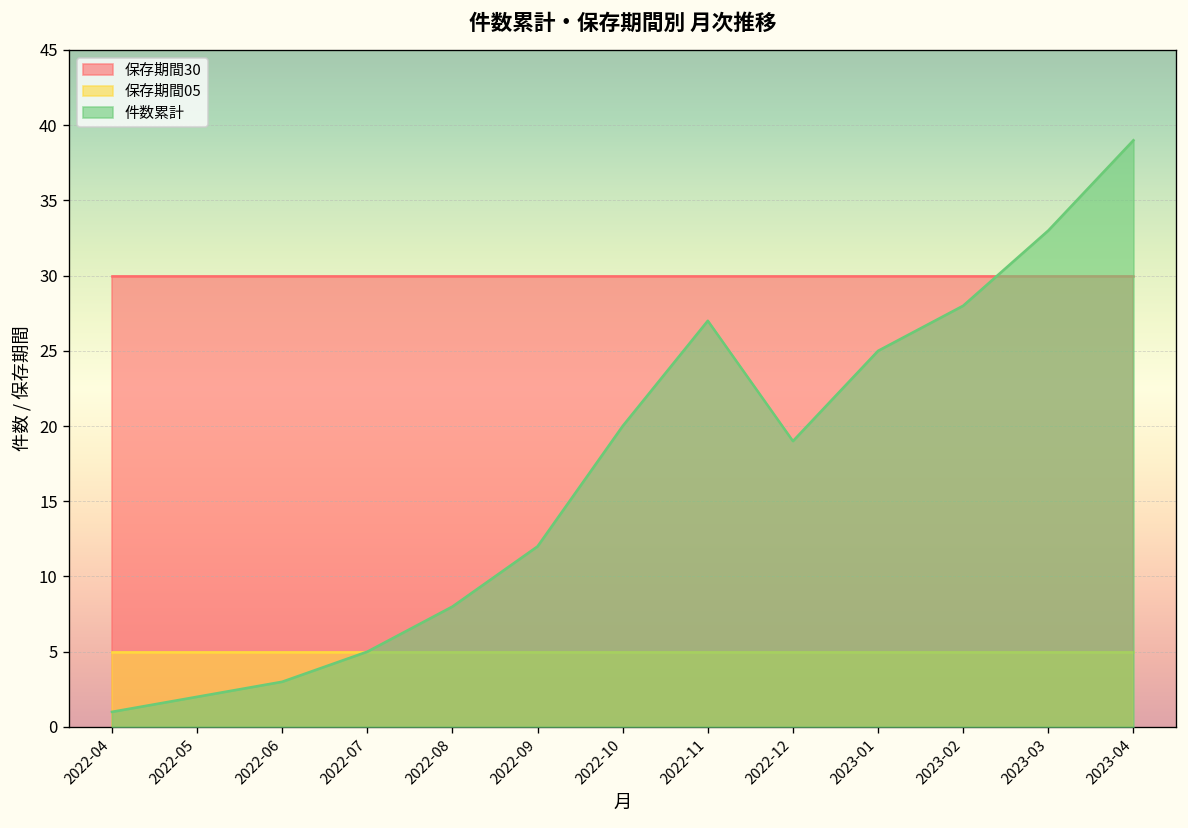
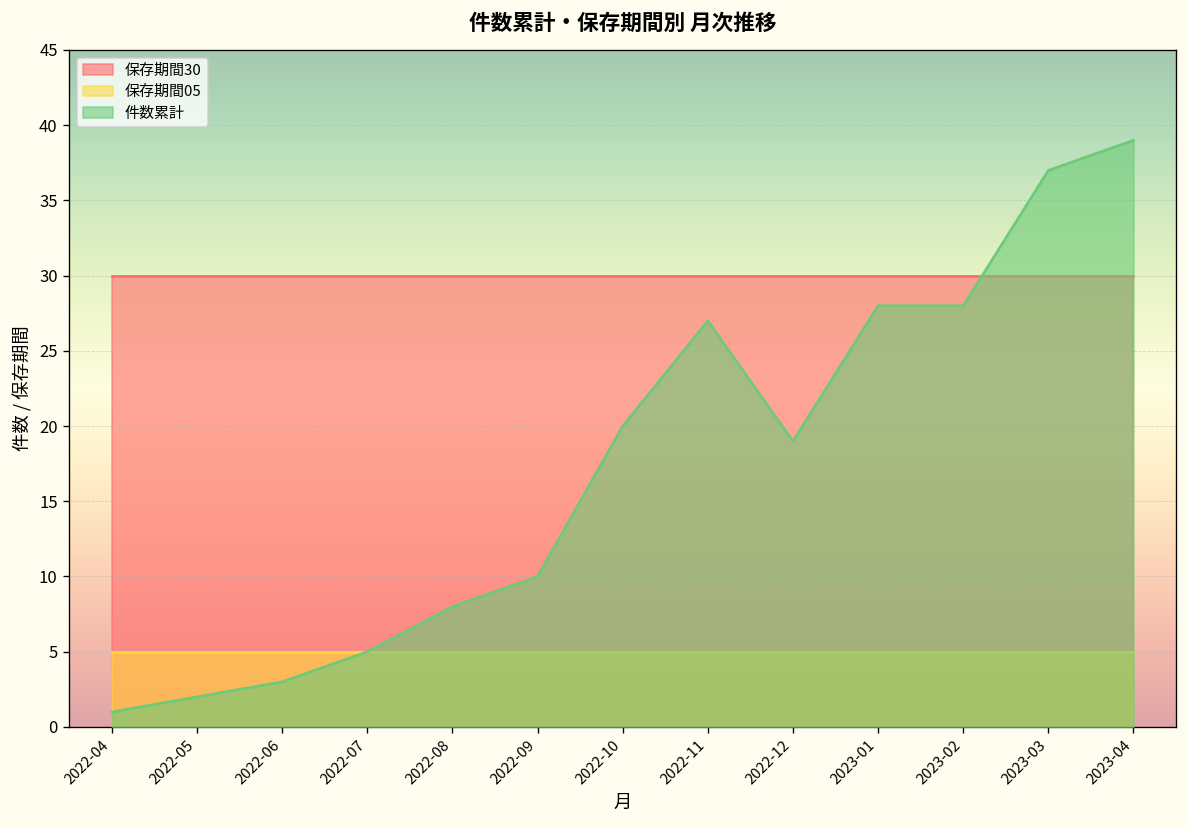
  {
    "保存期間30": {
      "2022-04": 30,
      "2022-05": 30,
      "2022-06": 30,
      "2022-07": 30,
      "2022-08": 30,
      "2022-09": 30,
      "2022-10": 30,
      "2022-11": 30,
      "2022-12": 30,
      "2023-01": 30,
      "2023-02": 30,
      "2023-03": 30,
      "2023-04": 30
    },
    "保存期間05": {
      "2022-04": 5,
      "2022-05": 5,
      "2022-06": 5,
      "2022-08": 5,
      "2022-09": 5,
      "2022-10": 5,
      "2022-11": 5,
      "2022-12": 5,
      "2023-01": 5,
      "2023-02": 5,
      "2023-03": 5,
      "2023-04": 5
    },
    "件数累計": {
      "2022-04": 1,
      "2022-05": 2,
      "2022-06": 3,
      "2022-08": 8,
-     "2022-09": 12,
+     "2022-09": 10,
      "2022-10": 20,
      "2022-11": 27,
      "2022-12": 19,
-     "2023-01": 25,
+     "2023-01": 28,
      "2023-02": 28,
-     "2023-03": 33,
+     "2023-03": 37,
      "2023-04": 39
    }
  }
